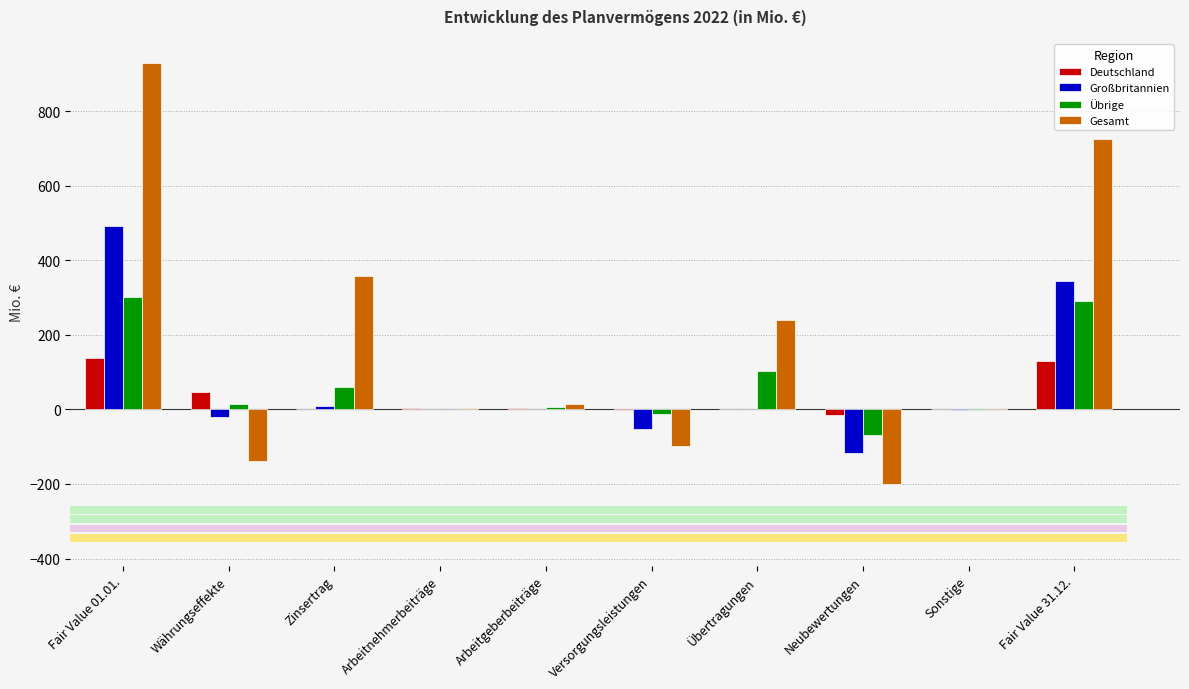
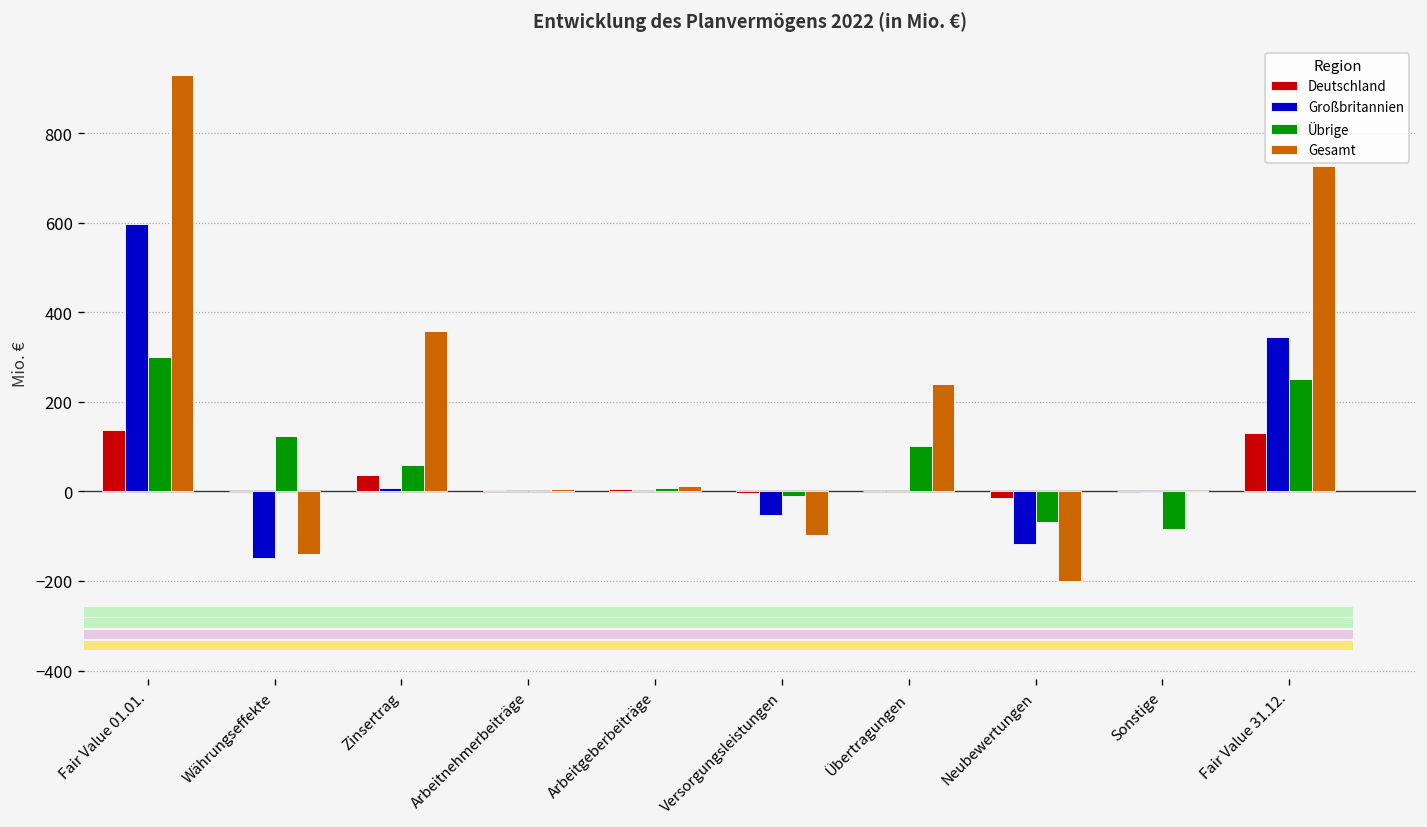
  {
    "Deutschland": {
      "Fair Value 01.01.": 140,
-     "Währungseffekte": 50,
-     "Zinsertrag": 0,
+     "Währungseffekte": 0,
+     "Zinsertrag": 40,
      "Übertragungen": 0,
      "Neubewertungen": -10,
      "Sonstige": 0,
      "Fair Value 31.12.": 130
    },
    "Großbritannien": {
-     "Fair Value 01.01.": 490,
-     "Währungseffekte": -20,
+     "Fair Value 01.01.": 600,
+     "Währungseffekte": -150,
      "Zinsertrag": 10,
      "Arbeitnehmerbeiträge": 0,
      "Versorgungsleistungen": -50,
      "Übertragungen": 0,
      "Neubewertungen": -120,
      "Fair Value 31.12.": 340
    },
    "Übrige": {
      "Fair Value 01.01.": 300,
-     "Währungseffekte": 20,
+     "Währungseffekte": 120,
      "Zinsertrag": 60,
      "Arbeitgeberbeiträge": 10,
      "Versorgungsleistungen": -10,
      "Übertragungen": 100,
      "Neubewertungen": -70,
-     "Sonstige": 0,
-     "Fair Value 31.12.": 290
+     "Sonstige": -80,
+     "Fair Value 31.12.": 250
    },
    "Gesamt": {
      "Fair Value 01.01.": 930,
      "Währungseffekte": -140,
      "Zinsertrag": 360,
      "Arbeitgeberbeiträge": 10,
      "Versorgungsleistungen": -100,
      "Übertragungen": 240,
      "Neubewertungen": -200,
      "Fair Value 31.12.": 730
    }
  }
